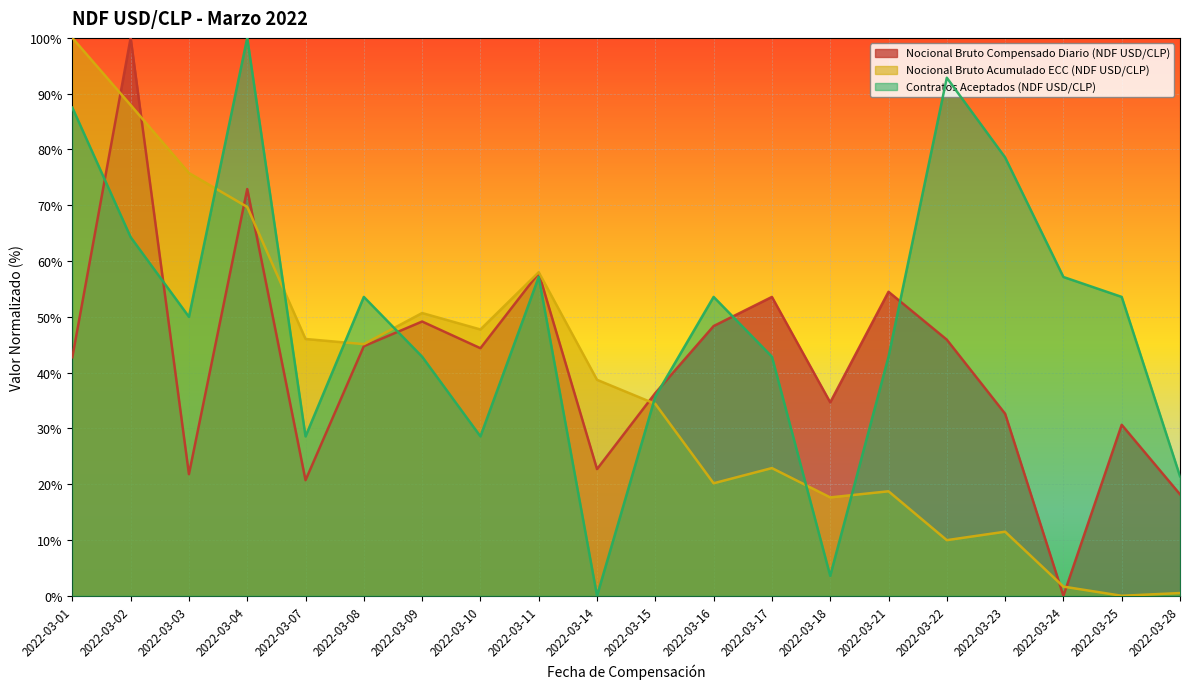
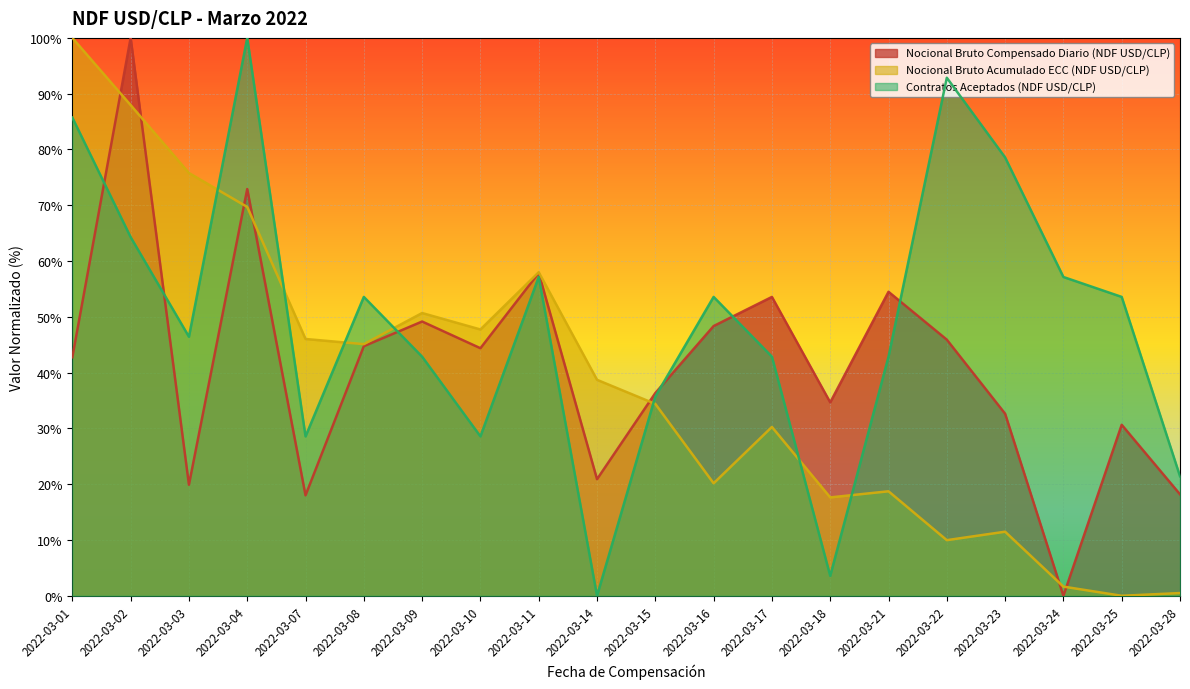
  {
    "Nocional Bruto Compensado Diario (NDF USD/CLP)": {
      "2022-03-01": "43%",
      "2022-03-02": "100%",
-     "2022-03-03": "22%",
+     "2022-03-03": "20%",
      "2022-03-04": "73%",
-     "2022-03-07": "21%",
+     "2022-03-07": "18%",
      "2022-03-09": "49%",
      "2022-03-10": "44%",
-     "2022-03-14": "23%",
+     "2022-03-14": "21%",
      "2022-03-15": "36%",
      "2022-03-16": "48%",
      "2022-03-17": "54%",
      "2022-03-18": "35%",
      "2022-03-21": "54%",
      "2022-03-22": "46%",
      "2022-03-23": "33%",
      "2022-03-24": "0%",
      "2022-03-25": "31%",
      "2022-03-28": "18%"
    },
    "Nocional Bruto Acumulado ECC (NDF USD/CLP)": {
      "2022-03-01": "100%",
      "2022-03-02": "88%",
      "2022-03-03": "76%",
      "2022-03-04": "70%",
      "2022-03-07": "46%",
      "2022-03-09": "51%",
      "2022-03-10": "48%",
      "2022-03-14": "39%",
      "2022-03-15": "34%",
      "2022-03-16": "20%",
-     "2022-03-17": "23%",
+     "2022-03-17": "30%",
      "2022-03-18": "18%",
      "2022-03-21": "19%",
      "2022-03-22": "10%",
      "2022-03-23": "11%",
      "2022-03-24": "2%",
      "2022-03-25": "0%",
      "2022-03-28": "0%"
    },
    "Contratos Aceptados (NDF USD/CLP)": {
-     "2022-03-01": "88%",
+     "2022-03-01": "86%",
      "2022-03-02": "64%",
-     "2022-03-03": "50%",
+     "2022-03-03": "46%",
      "2022-03-04": "100%",
      "2022-03-07": "29%",
      "2022-03-08": "54%",
      "2022-03-09": "43%",
      "2022-03-10": "29%",
      "2022-03-11": "57%",
      "2022-03-14": "0%",
      "2022-03-15": "36%",
      "2022-03-16": "54%",
      "2022-03-17": "43%",
      "2022-03-18": "4%",
      "2022-03-21": "43%",
      "2022-03-23": "79%",
      "2022-03-24": "57%",
      "2022-03-25": "54%",
      "2022-03-28": "21%"
    }
  }
